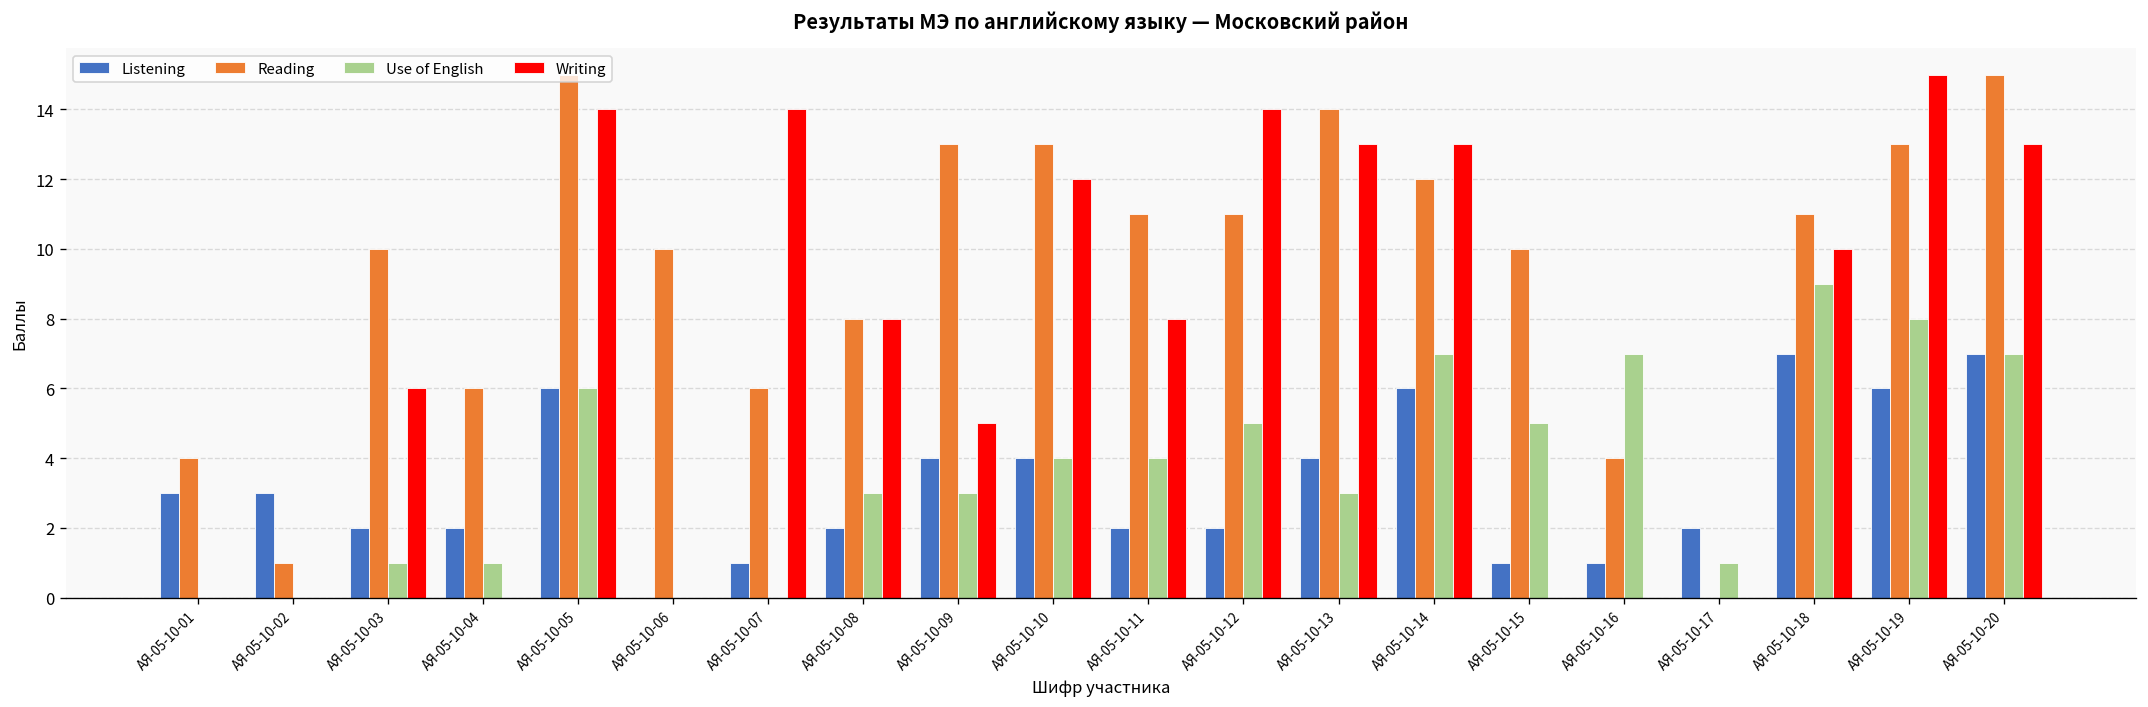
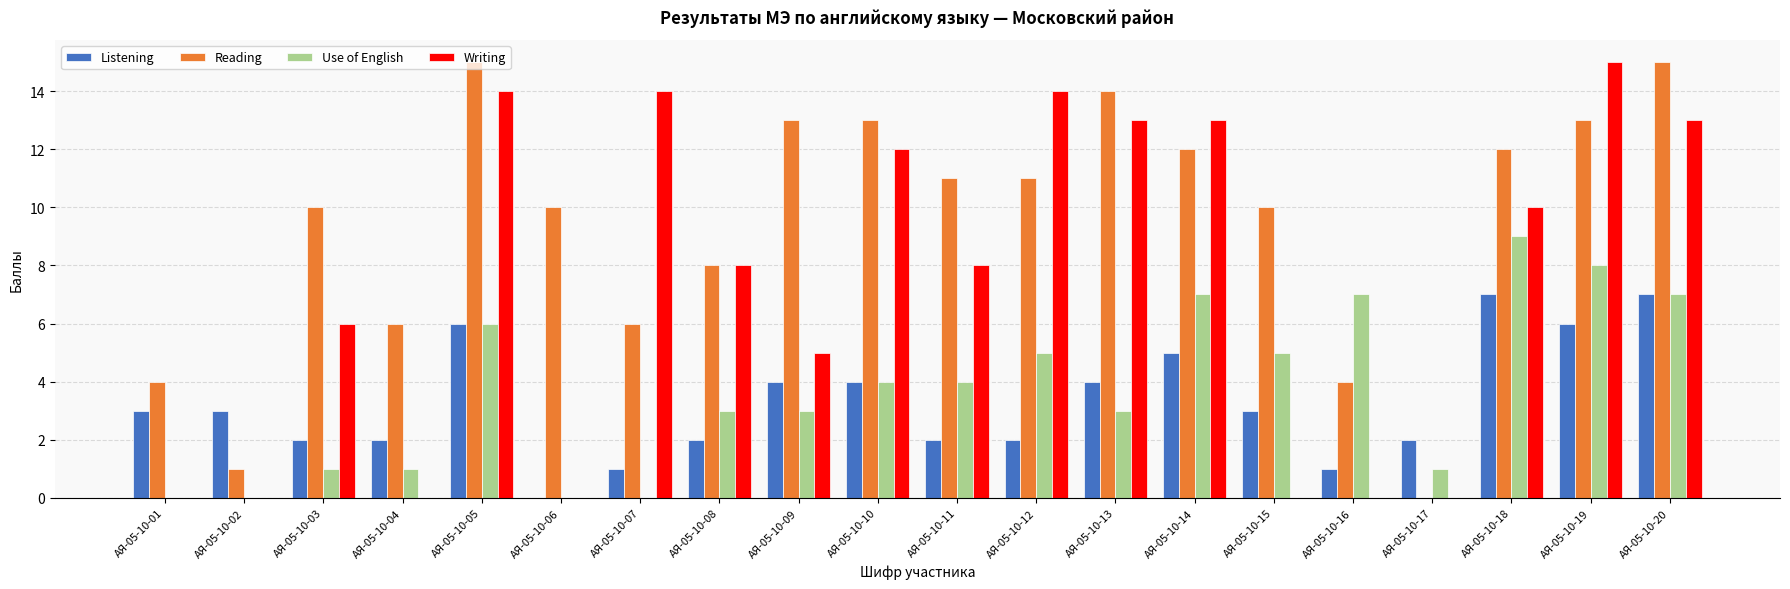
  {
    "Listening": {
      "АЯ-05-10-01": 3,
      "АЯ-05-10-02": 3,
      "АЯ-05-10-03": 2,
      "АЯ-05-10-04": 2,
      "АЯ-05-10-05": 6,
      "АЯ-05-10-06": 0,
      "АЯ-05-10-07": 1,
      "АЯ-05-10-08": 2,
      "АЯ-05-10-09": 4,
      "АЯ-05-10-10": 4,
      "АЯ-05-10-11": 2,
      "АЯ-05-10-12": 2,
      "АЯ-05-10-13": 4,
-     "АЯ-05-10-14": 6,
-     "АЯ-05-10-15": 1,
+     "АЯ-05-10-14": 5,
+     "АЯ-05-10-15": 3,
      "АЯ-05-10-16": 1,
      "АЯ-05-10-17": 2,
      "АЯ-05-10-18": 7,
      "АЯ-05-10-19": 6,
      "АЯ-05-10-20": 7
    },
    "Reading": {
      "АЯ-05-10-01": 4,
      "АЯ-05-10-02": 1,
      "АЯ-05-10-03": 10,
      "АЯ-05-10-04": 6,
      "АЯ-05-10-06": 10,
      "АЯ-05-10-07": 6,
      "АЯ-05-10-08": 8,
      "АЯ-05-10-09": 13,
      "АЯ-05-10-10": 13,
      "АЯ-05-10-11": 11,
      "АЯ-05-10-12": 11,
      "АЯ-05-10-13": 14,
      "АЯ-05-10-14": 12,
      "АЯ-05-10-15": 10,
      "АЯ-05-10-16": 4,
      "АЯ-05-10-17": 0,
-     "АЯ-05-10-18": 11,
+     "АЯ-05-10-18": 12,
      "АЯ-05-10-19": 13,
      "АЯ-05-10-20": 15
    },
    "Use of English": {
      "АЯ-05-10-01": 0,
      "АЯ-05-10-02": 0,
      "АЯ-05-10-03": 1,
      "АЯ-05-10-04": 1,
      "АЯ-05-10-05": 6,
      "АЯ-05-10-06": 0,
      "АЯ-05-10-07": 0,
      "АЯ-05-10-08": 3,
      "АЯ-05-10-09": 3,
      "АЯ-05-10-10": 4,
      "АЯ-05-10-11": 4,
      "АЯ-05-10-12": 5,
      "АЯ-05-10-13": 3,
      "АЯ-05-10-14": 7,
      "АЯ-05-10-15": 5,
      "АЯ-05-10-16": 7,
      "АЯ-05-10-17": 1,
      "АЯ-05-10-18": 9,
      "АЯ-05-10-19": 8,
      "АЯ-05-10-20": 7
    },
    "Writing": {
      "АЯ-05-10-01": 0,
      "АЯ-05-10-02": 0,
      "АЯ-05-10-03": 6,
      "АЯ-05-10-04": 0,
      "АЯ-05-10-05": 14,
      "АЯ-05-10-06": 0,
      "АЯ-05-10-07": 14,
      "АЯ-05-10-08": 8,
      "АЯ-05-10-09": 5,
      "АЯ-05-10-10": 12,
      "АЯ-05-10-11": 8,
      "АЯ-05-10-12": 14,
      "АЯ-05-10-13": 13,
      "АЯ-05-10-14": 13,
      "АЯ-05-10-15": 0,
      "АЯ-05-10-16": 0,
      "АЯ-05-10-17": 0,
      "АЯ-05-10-18": 10,
      "АЯ-05-10-19": 15,
      "АЯ-05-10-20": 13
    }
  }
